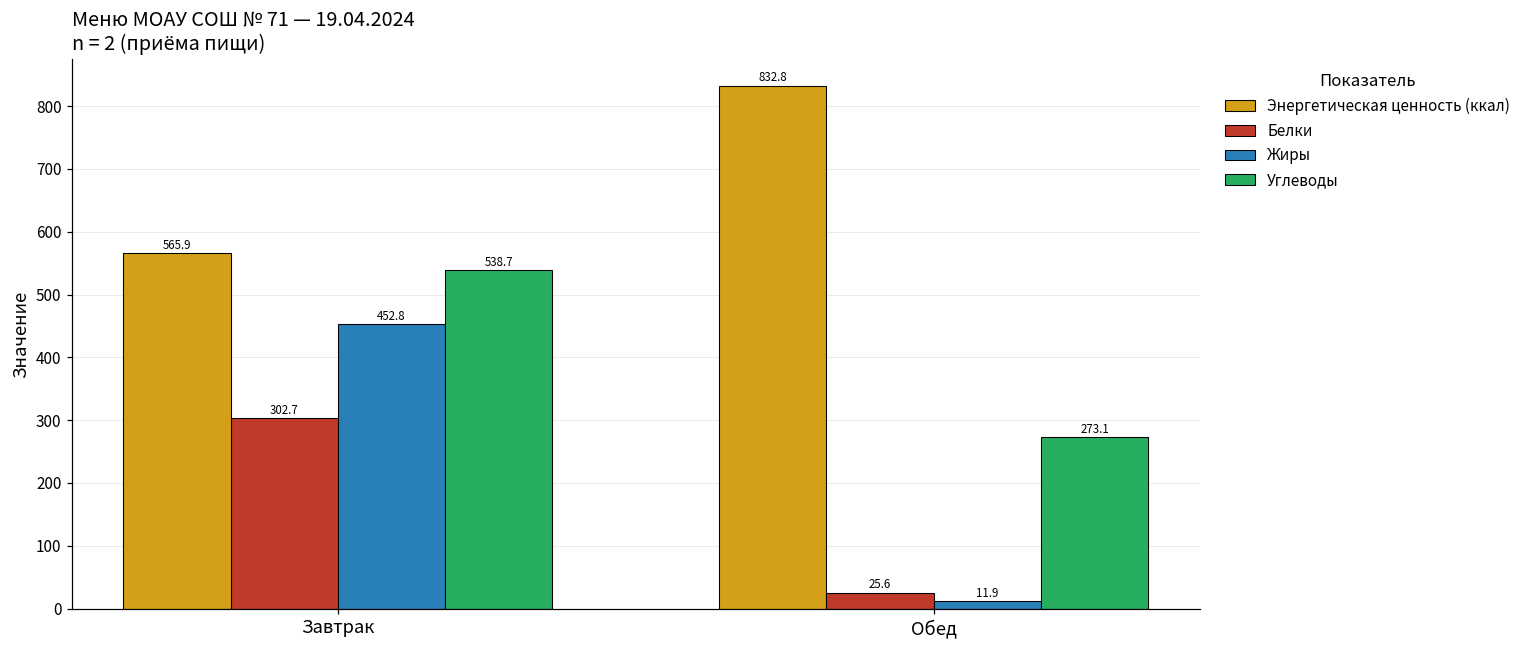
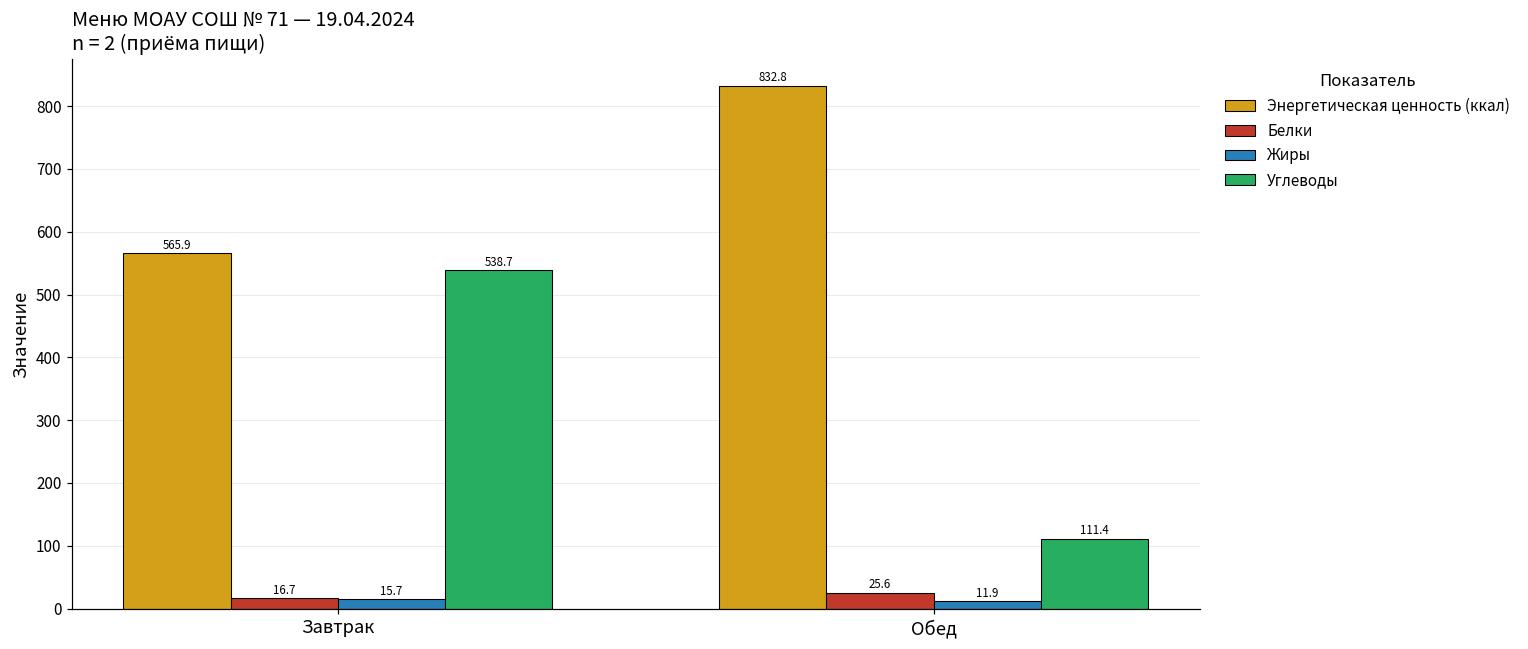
  {
    "Энергетическая ценность (ккал)": {
      "Завтрак": 565.9,
      "Обед": 832.8
    },
    "Белки": {
-     "Завтрак": 302.7,
+     "Завтрак": 16.7,
      "Обед": 25.6
    },
    "Жиры": {
-     "Завтрак": 452.8,
+     "Завтрак": 15.7,
      "Обед": 11.9
    },
    "Углеводы": {
      "Завтрак": 538.7,
-     "Обед": 273.1
+     "Обед": 111.4
    }
  }
